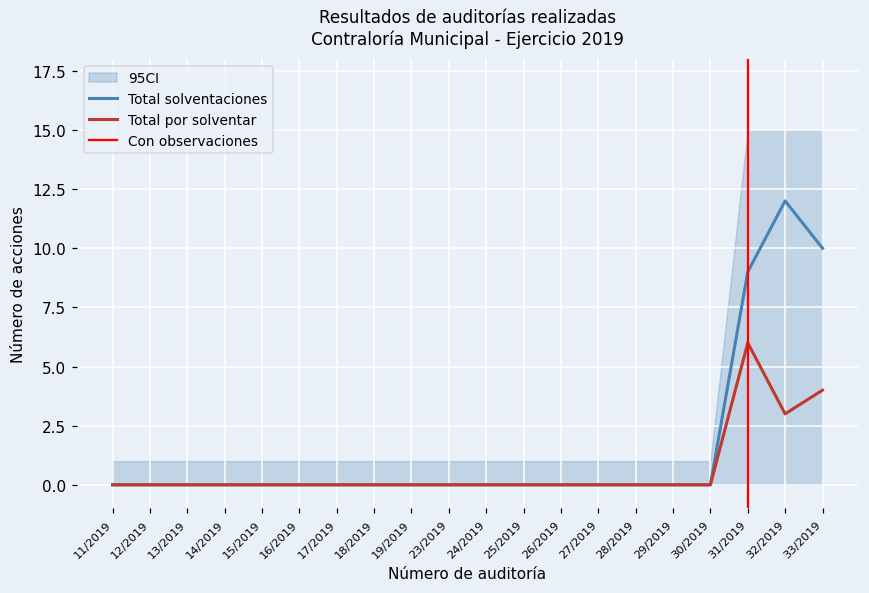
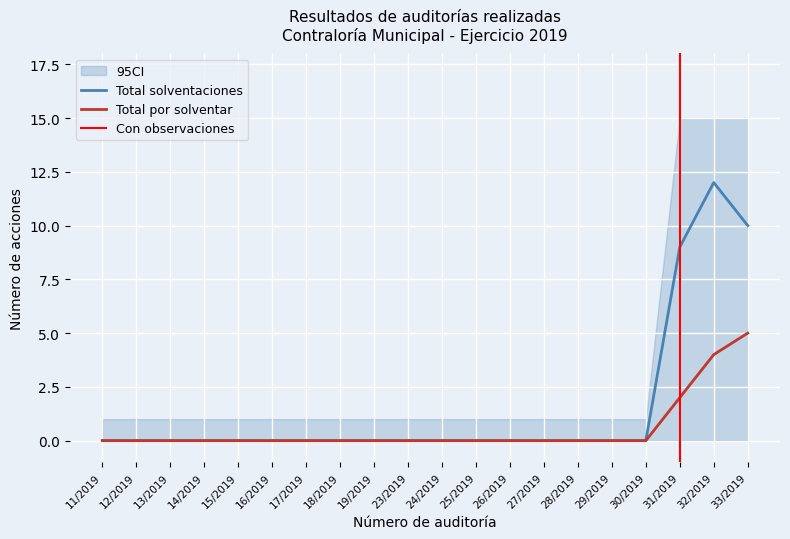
  {
    "Total por solventar": {
-     "31/2019": 6,
-     "32/2019": 3,
-     "33/2019": 4
+     "31/2019": 2,
+     "32/2019": 4,
+     "33/2019": 5
    }
  }
